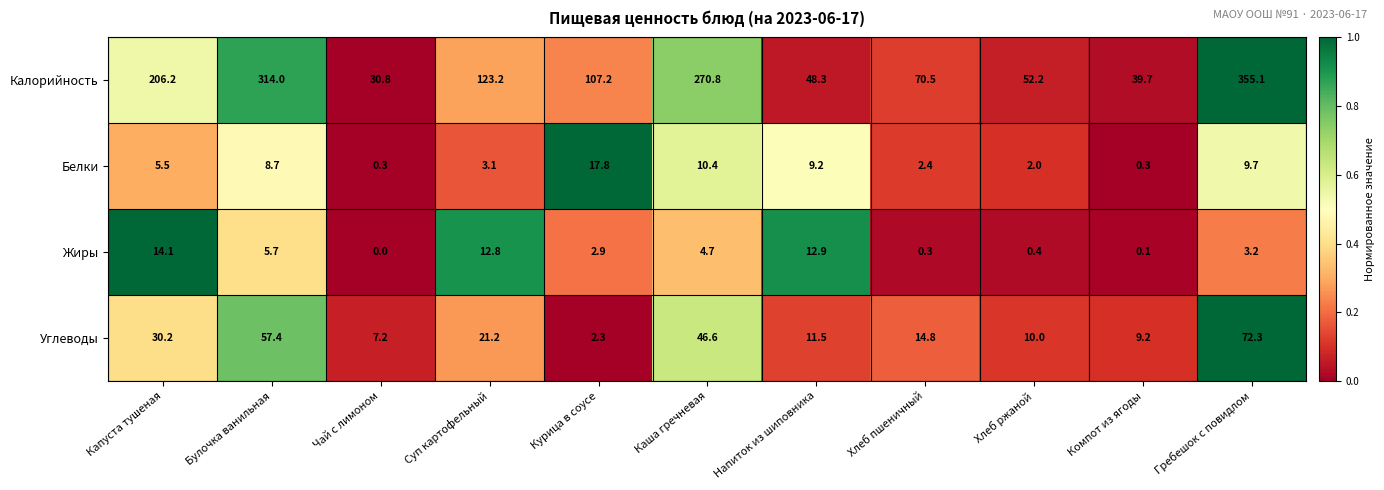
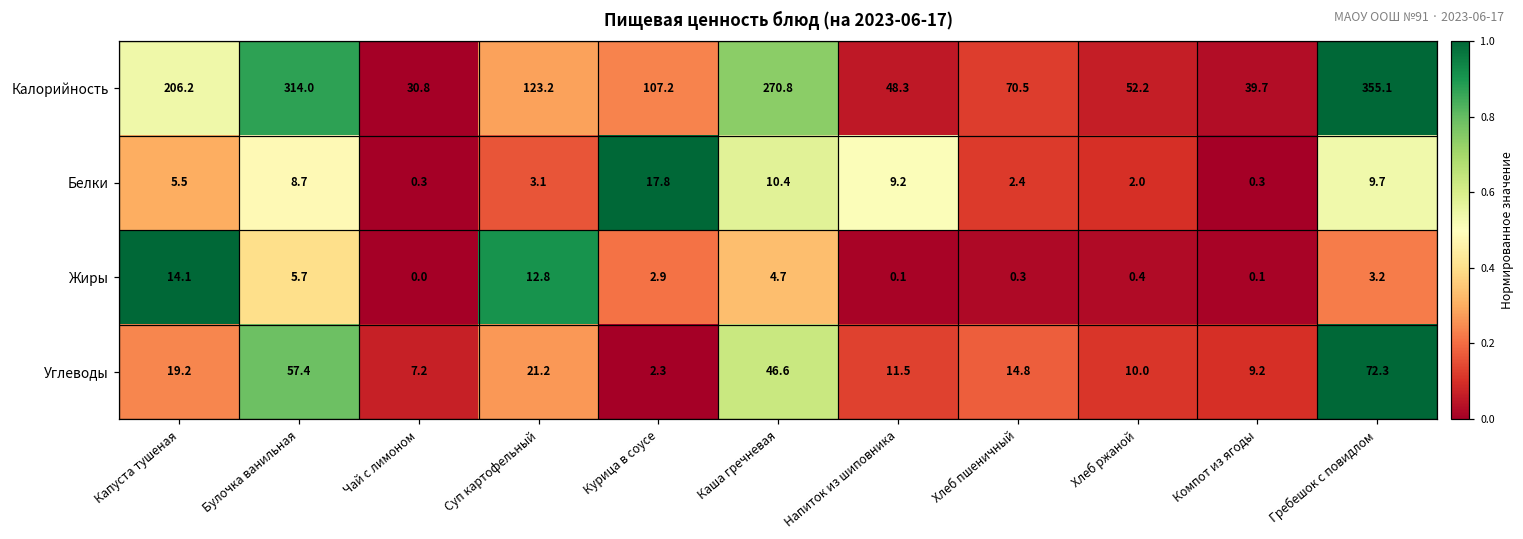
  {
    "Калорийность": {
      "Капуста тушеная": 206.2,
      "Булочка ванильная": 314.0,
      "Чай с лимоном": 30.8,
      "Суп картофельный": 123.2,
      "Курица в соусе": 107.2,
      "Каша гречневая": 270.8,
      "Напиток из шиповника": 48.3,
      "Хлеб пшеничный": 70.5,
      "Хлеб ржаной": 52.2,
      "Компот из ягоды": 39.7,
      "Гребешок с повидлом": 355.1
    },
    "Белки": {
      "Капуста тушеная": 5.5,
      "Булочка ванильная": 8.7,
      "Чай с лимоном": 0.3,
      "Суп картофельный": 3.1,
      "Курица в соусе": 17.8,
      "Каша гречневая": 10.4,
      "Напиток из шиповника": 9.2,
      "Хлеб пшеничный": 2.4,
      "Хлеб ржаной": 2.0,
      "Компот из ягоды": 0.3,
      "Гребешок с повидлом": 9.7
    },
    "Жиры": {
      "Капуста тушеная": 14.1,
      "Булочка ванильная": 5.7,
      "Чай с лимоном": 0.0,
      "Суп картофельный": 12.8,
      "Курица в соусе": 2.9,
      "Каша гречневая": 4.7,
-     "Напиток из шиповника": 12.9,
+     "Напиток из шиповника": 0.1,
      "Хлеб пшеничный": 0.3,
      "Хлеб ржаной": 0.4,
      "Компот из ягоды": 0.1,
      "Гребешок с повидлом": 3.2
    },
    "Углеводы": {
-     "Капуста тушеная": 30.2,
+     "Капуста тушеная": 19.2,
      "Булочка ванильная": 57.4,
      "Чай с лимоном": 7.2,
      "Суп картофельный": 21.2,
      "Курица в соусе": 2.3,
      "Каша гречневая": 46.6,
      "Напиток из шиповника": 11.5,
      "Хлеб пшеничный": 14.8,
      "Хлеб ржаной": 10.0,
      "Компот из ягоды": 9.2,
      "Гребешок с повидлом": 72.3
    }
  }
